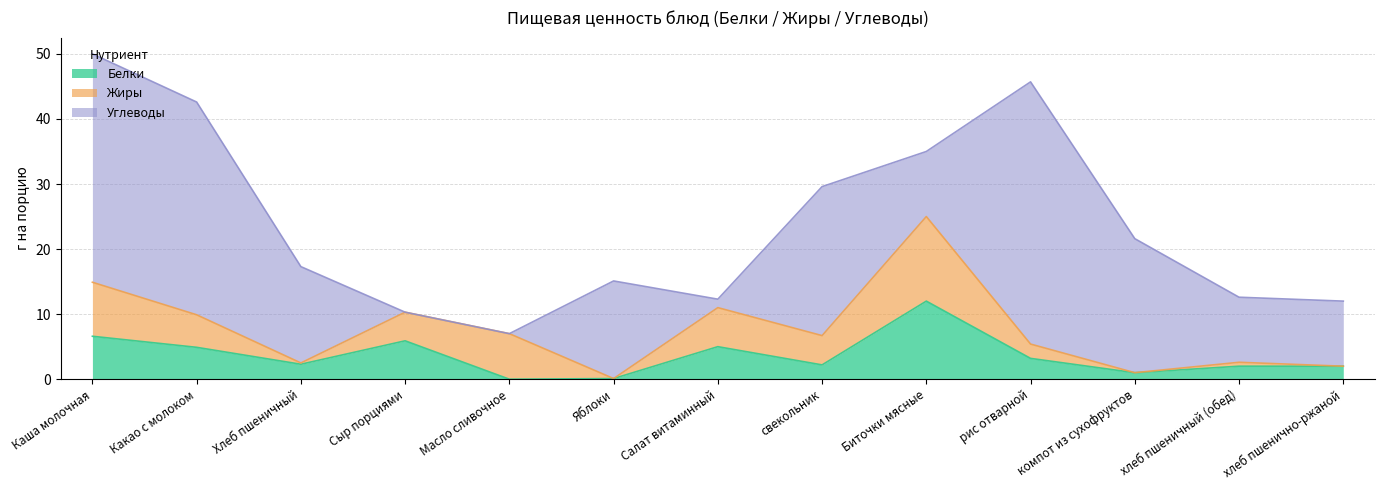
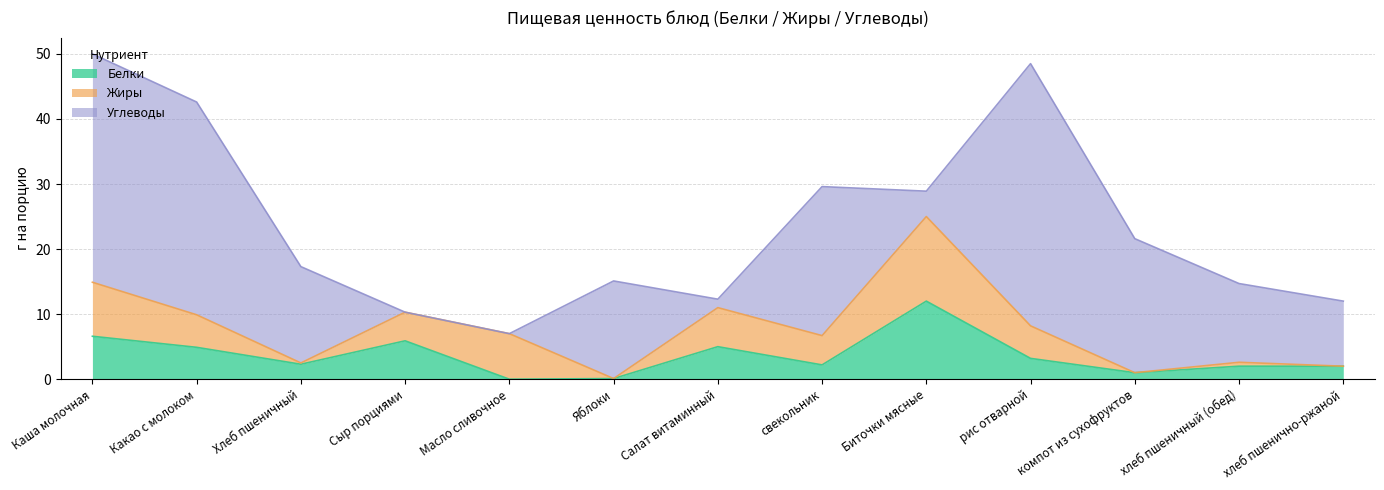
  {
    "Белки": {
      "Каша молочная": 7,
      "Какао с молоком": 5,
      "Сыр порциями": 6,
      "Масло сливочное": 0,
      "Салат витаминный": 5,
      "свекольник": 2,
      "Биточки мясные": 12,
      "рис отварной": 3,
      "хлеб пшеничный (обед)": 2
    },
    "Жиры": {
      "Каша молочная": 8,
      "Какао с молоком": 5,
      "Салат витаминный": 6,
      "свекольник": 5,
      "Биточки мясные": 13,
-     "рис отварной": 2,
+     "рис отварной": 5,
      "хлеб пшеничный (обед)": 1
    },
    "Углеводы": {
      "Каша молочная": 35,
      "Какао с молоком": 33,
      "Хлеб пшеничный": 15,
      "Яблоки": 15,
      "Салат витаминный": 1,
      "свекольник": 23,
-     "Биточки мясные": 10,
+     "Биточки мясные": 4,
      "рис отварной": 40,
      "компот из сухофруктов": 21,
-     "хлеб пшеничный (обед)": 10,
+     "хлеб пшеничный (обед)": 12,
      "хлеб пшенично-ржаной": 10
    }
  }
